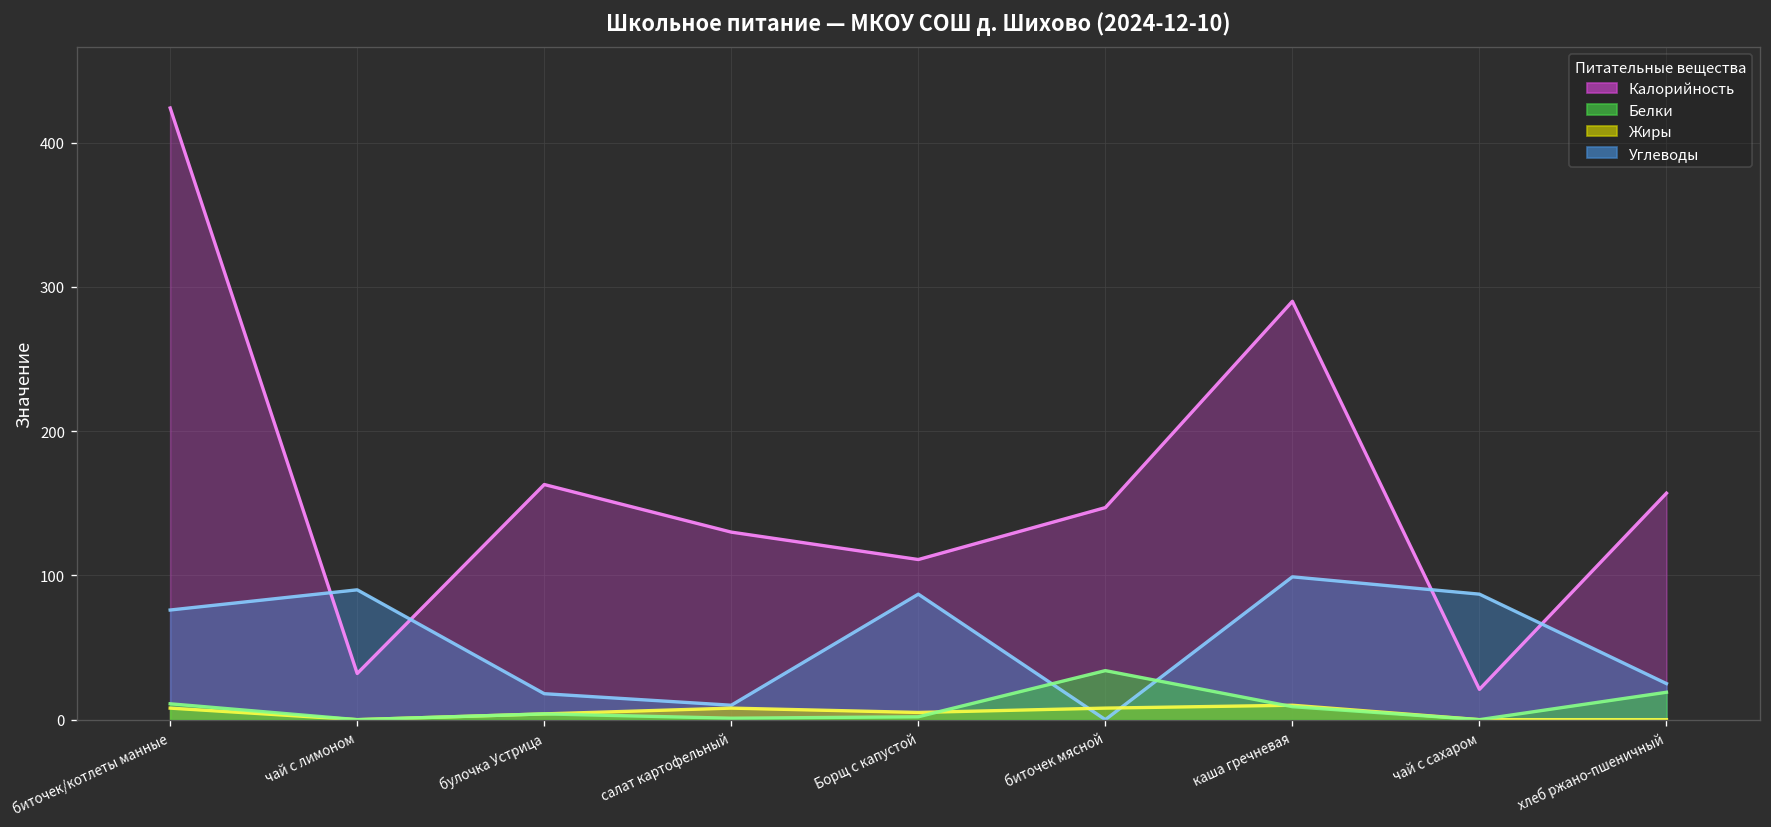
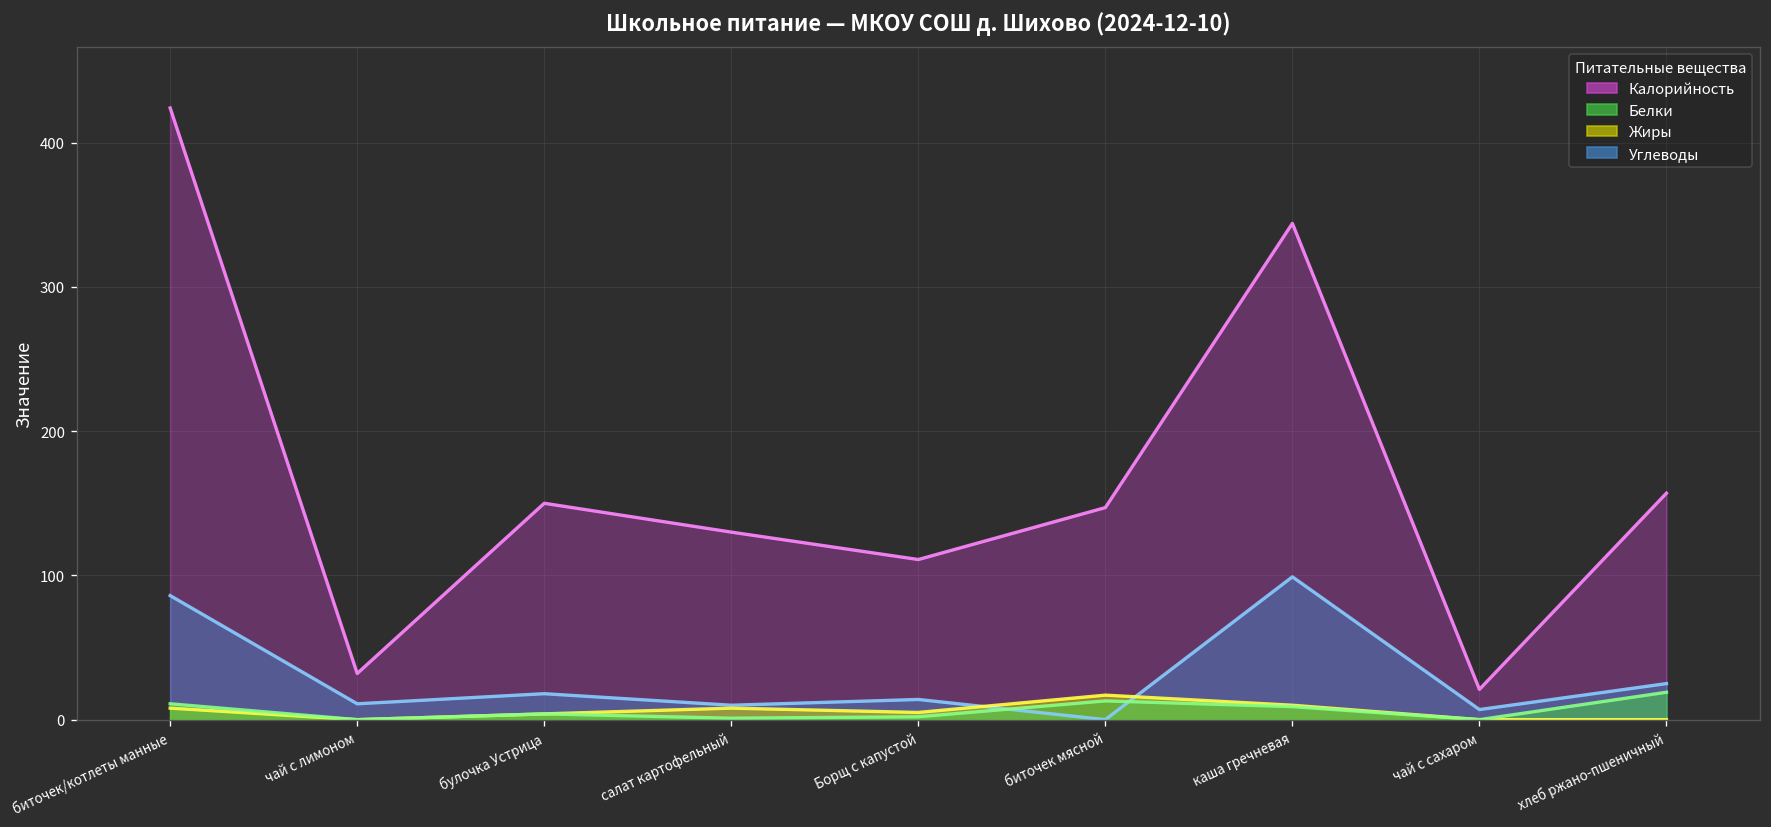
  {
    "Калорийность": {
      "биточек/котлеты манные": 424,
      "чай с лимоном": 32,
-     "булочка Устрица": 163,
+     "булочка Устрица": 150,
      "салат картофельный": 130,
      "Борщ с капустой": 111,
      "биточек мясной": 147,
-     "каша гречневая": 290,
+     "каша гречневая": 344,
      "чай с сахаром": 21,
      "хлеб ржано-пшеничный": 157
    },
    "Углеводы": {
-     "биточек/котлеты манные": 76,
-     "чай с лимоном": 90,
+     "биточек/котлеты манные": 86,
+     "чай с лимоном": 11,
      "булочка Устрица": 18,
-     "Борщ с капустой": 87,
+     "Борщ с капустой": 14,
      "биточек мясной": 0,
      "каша гречневая": 99,
-     "чай с сахаром": 87,
+     "чай с сахаром": 7,
      "хлеб ржано-пшеничный": 25
    },
    "Жиры": {
      "биточек/котлеты манные": 8,
      "Борщ с капустой": 5,
-     "биточек мясной": 8,
+     "биточек мясной": 17,
      "хлеб ржано-пшеничный": 0
    },
    "Белки": {
      "биточек/котлеты манные": 11,
      "салат картофельный": 1,
      "Борщ с капустой": 2,
-     "биточек мясной": 34,
+     "биточек мясной": 13,
      "хлеб ржано-пшеничный": 19
    }
  }
